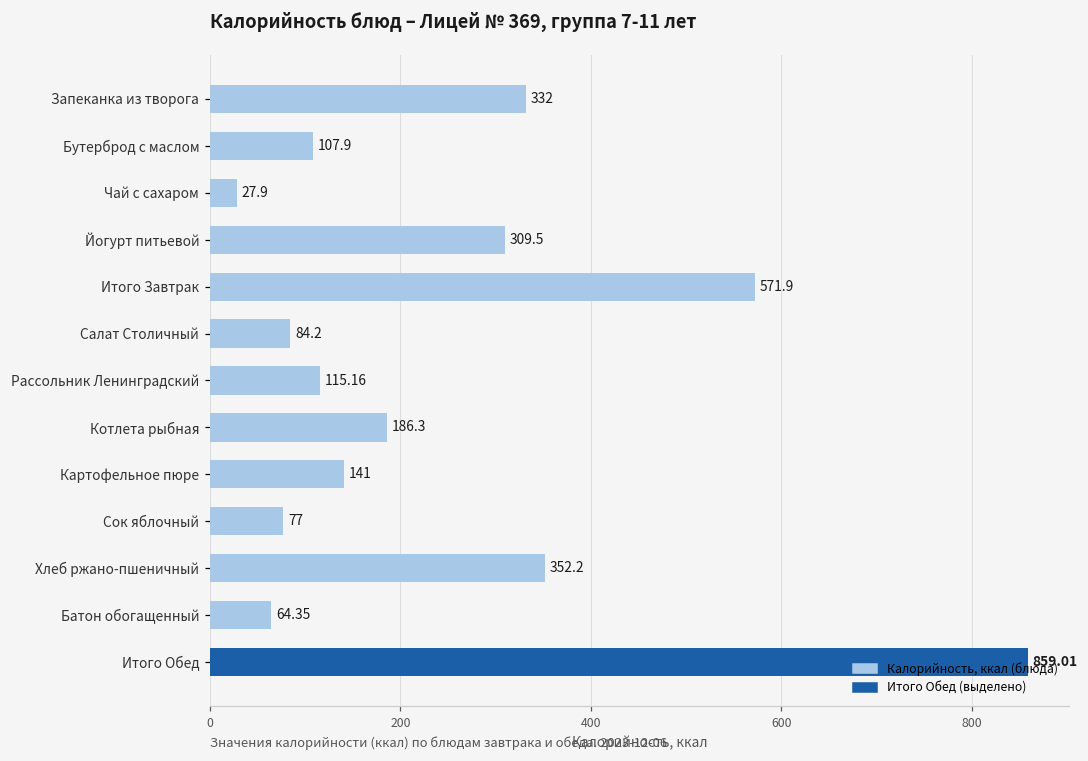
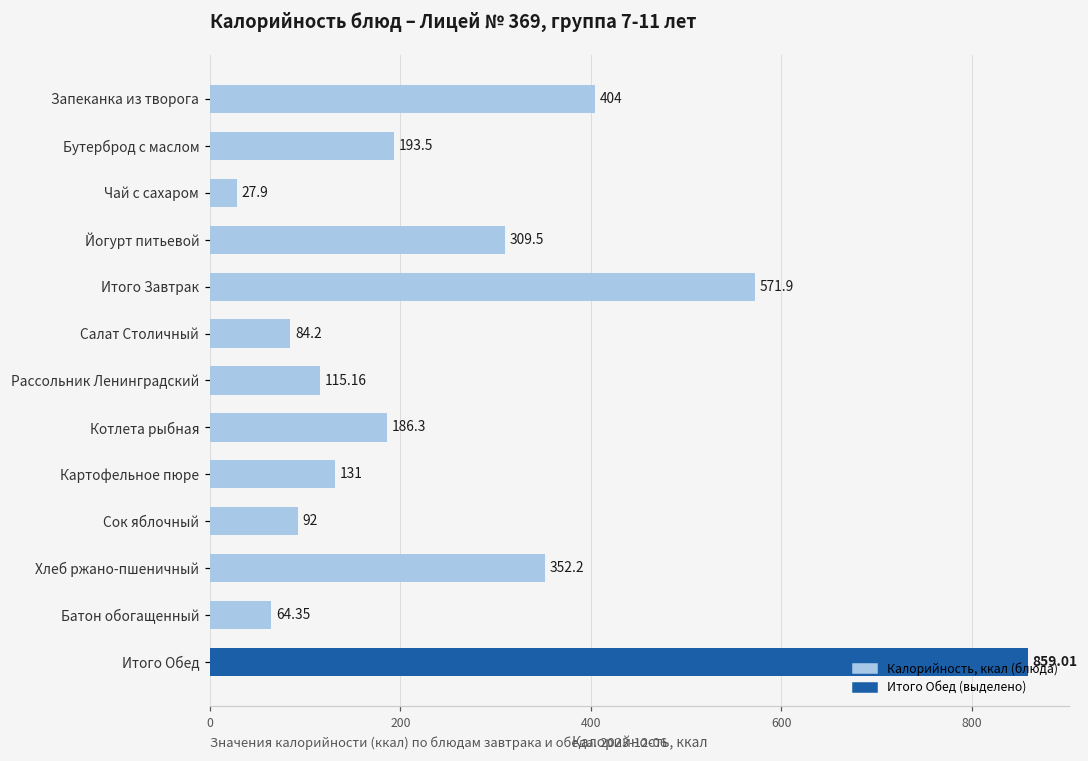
  {
-   "Запеканка из творога": 332,
-   "Бутерброд с маслом": 107.9,
+   "Запеканка из творога": 404,
+   "Бутерброд с маслом": 193.5,
    "Чай с сахаром": 27.9,
    "Йогурт питьевой": 309.5,
    "Итого Завтрак": 571.9,
    "Салат Столичный": 84.2,
    "Рассольник Ленинградский": 115.16,
    "Котлета рыбная": 186.3,
-   "Картофельное пюре": 141,
-   "Сок яблочный": 77,
+   "Картофельное пюре": 131,
+   "Сок яблочный": 92,
    "Хлеб ржано-пшеничный": 352.2,
    "Батон обогащенный": 64.35,
    "Итого Обед": 859.01
  }
